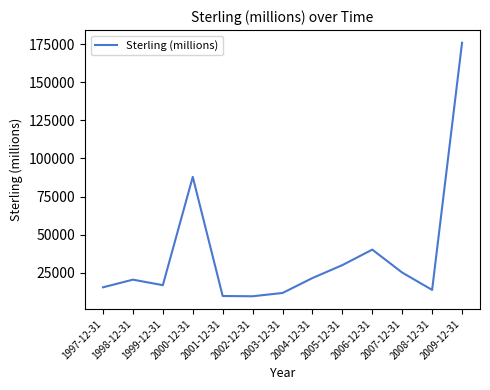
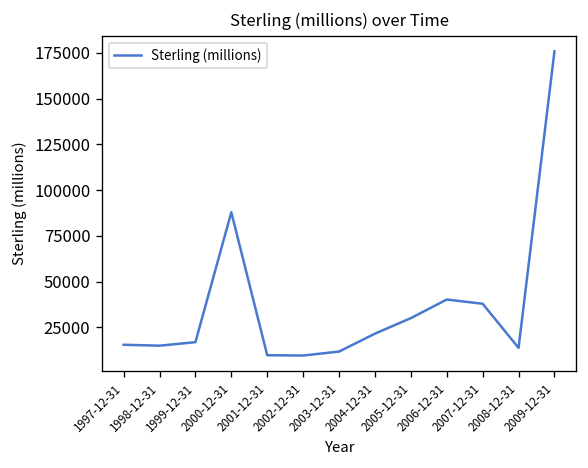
  {
    "1997-12-31": 16000,
-   "1998-12-31": 21000,
+   "1998-12-31": 15000,
    "1999-12-31": 17000,
    "2000-12-31": 88000,
    "2001-12-31": 10000,
    "2002-12-31": 10000,
    "2003-12-31": 12000,
    "2004-12-31": 22000,
    "2005-12-31": 30000,
    "2006-12-31": 40000,
-   "2007-12-31": 25000,
+   "2007-12-31": 38000,
    "2008-12-31": 14000,
    "2009-12-31": 176000
  }
